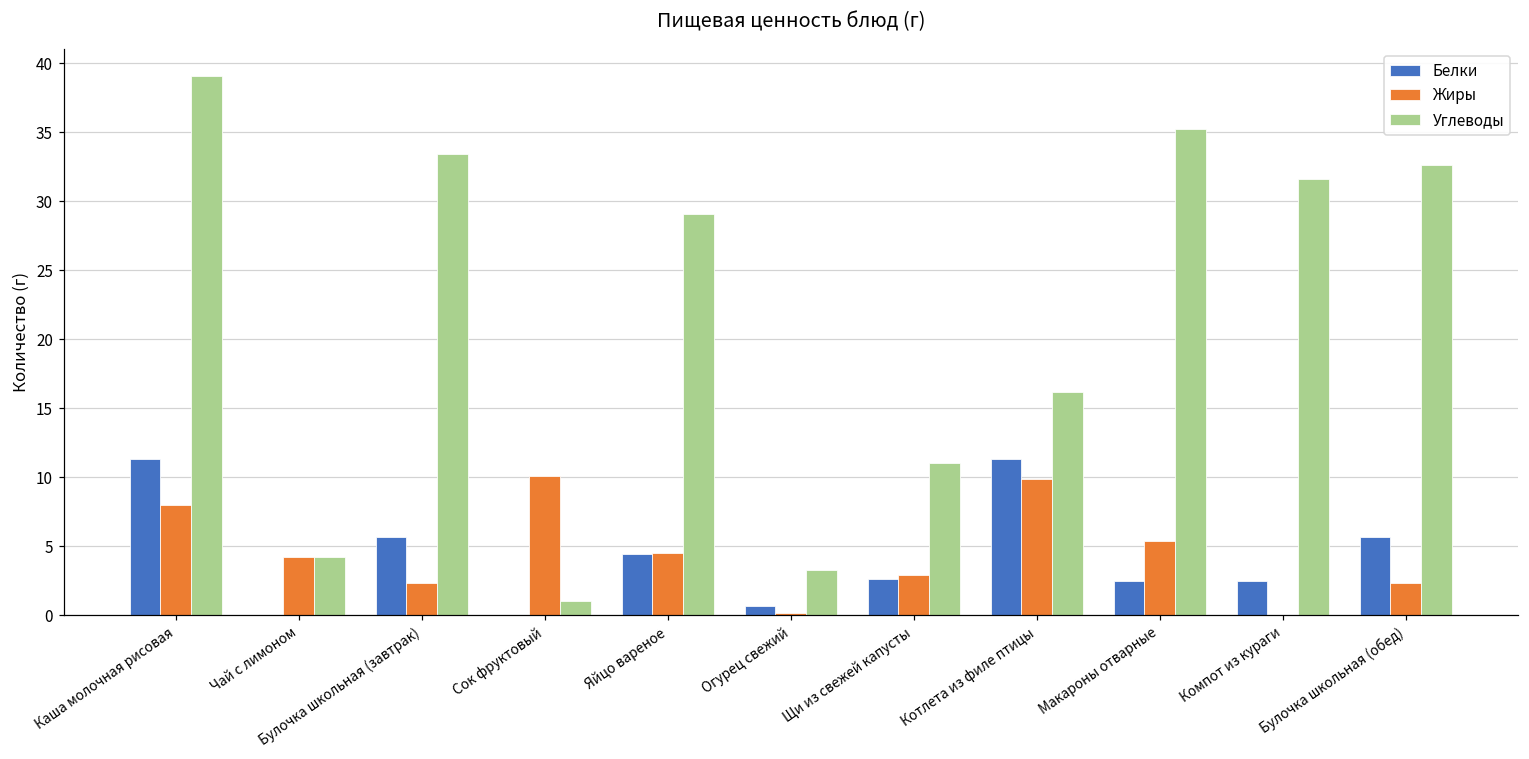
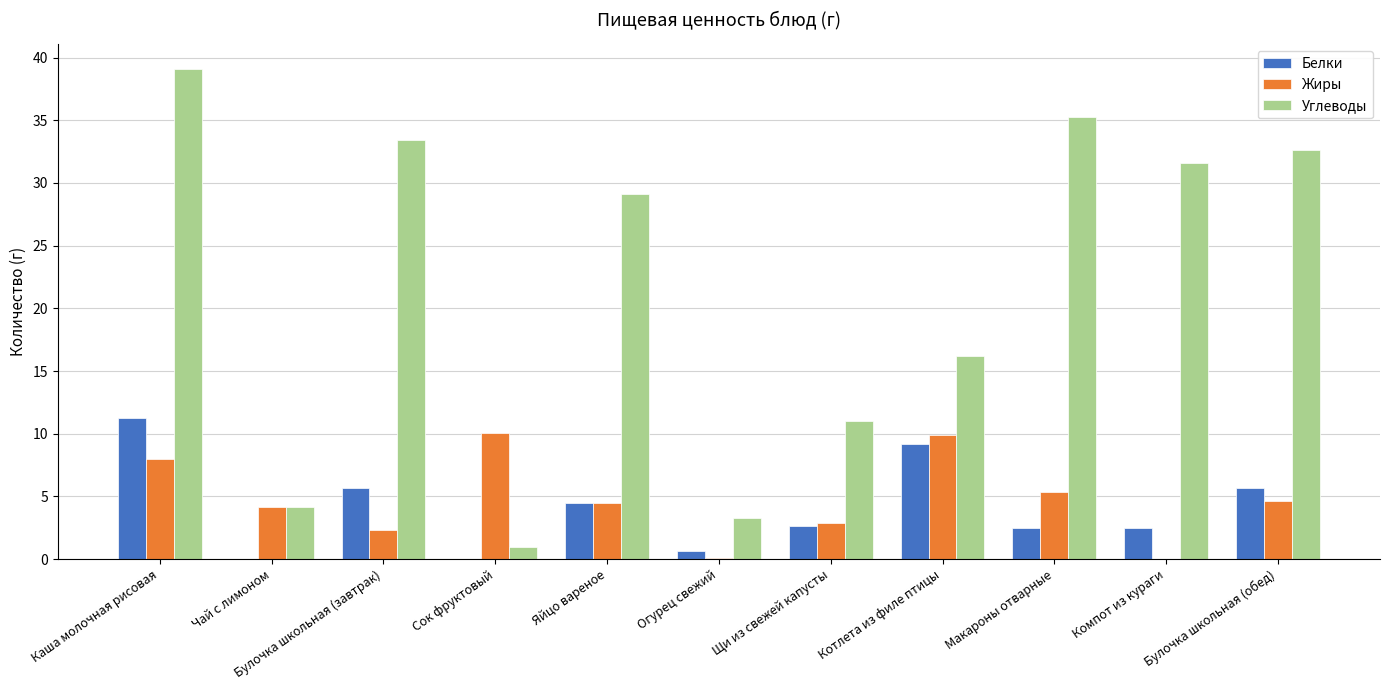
  {
    "Белки": {
      "Каша молочная рисовая": 11.3,
      "Чай с лимоном": 0.0,
      "Булочка школьная (завтрак)": 5.7,
      "Сок фруктовый": 0.0,
      "Яйцо вареное": 4.5,
      "Огурец свежий": 0.7,
      "Щи из свежей капусты": 2.6,
-     "Котлета из филе птицы": 11.3,
+     "Котлета из филе птицы": 9.2,
      "Макароны отварные": 2.5,
      "Компот из кураги": 2.5,
      "Булочка школьная (обед)": 5.7
    },
    "Жиры": {
      "Каша молочная рисовая": 8.0,
      "Чай с лимоном": 4.2,
      "Булочка школьная (завтрак)": 2.3,
      "Сок фруктовый": 10.1,
      "Яйцо вареное": 4.5,
      "Щи из свежей капусты": 2.9,
      "Котлета из филе птицы": 9.9,
      "Макароны отварные": 5.4,
      "Компот из кураги": 0.0,
-     "Булочка школьная (обед)": 2.3
+     "Булочка школьная (обед)": 4.7
    },
    "Углеводы": {
      "Каша молочная рисовая": 39.1,
      "Чай с лимоном": 4.2,
      "Булочка школьная (завтрак)": 33.5,
      "Сок фруктовый": 1.0,
      "Яйцо вареное": 29.1,
      "Огурец свежий": 3.3,
      "Щи из свежей капусты": 11.0,
      "Котлета из филе птицы": 16.2,
      "Макароны отварные": 35.3,
      "Компот из кураги": 31.6,
      "Булочка школьная (обед)": 32.6
    }
  }
